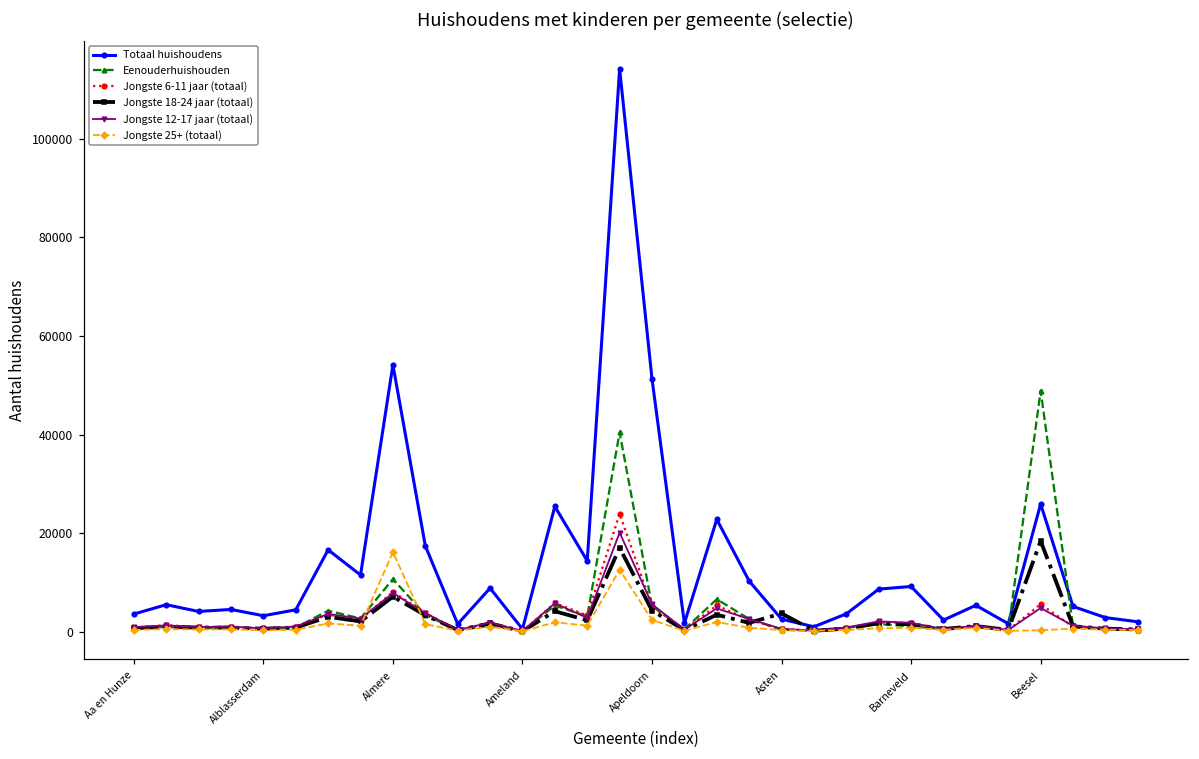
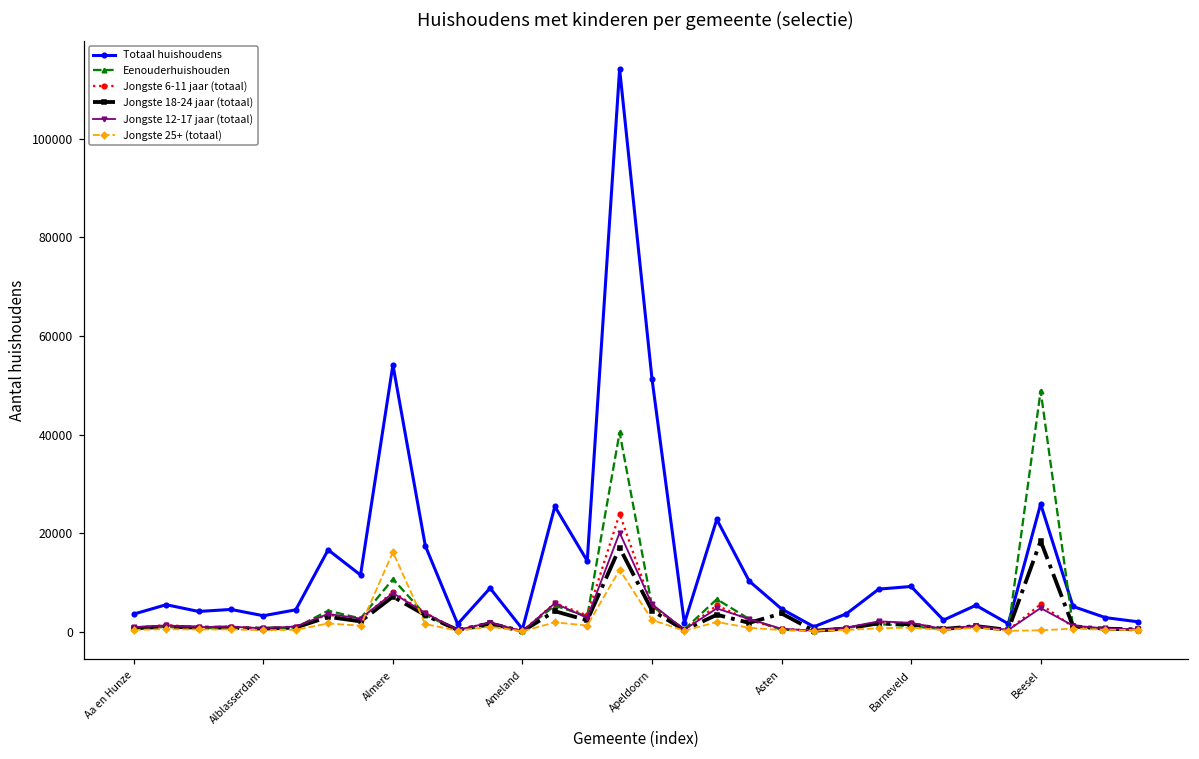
  {
    "Totaal huishoudens": {
      "Aa en Hunze": 4000,
      "Alblasserdam": 3000,
      "Almere": 54000,
      "Apeldoorn": 51000,
-     "Asten": 3000,
+     "Asten": 5000,
      "Barneveld": 9000,
      "Beesel": 26000
    },
    "Eenouderhuishouden": {
      "Almere": 11000,
      "Beesel": 49000
    },
    "Jongste 6-11 jaar (totaal)": {
      "Beesel": 6000
    },
    "Jongste 18-24 jaar (totaal)": {
      "Almere": 7000,
      "Apeldoorn": 4000,
      "Asten": 4000,
      "Beesel": 18000
    },
    "Jongste 12-17 jaar (totaal)": {
      "Beesel": 5000
    },
    "Jongste 25+ (totaal)": {
      "Almere": 16000,
      "Apeldoorn": 2000,
      "Beesel": 0
    }
  }
